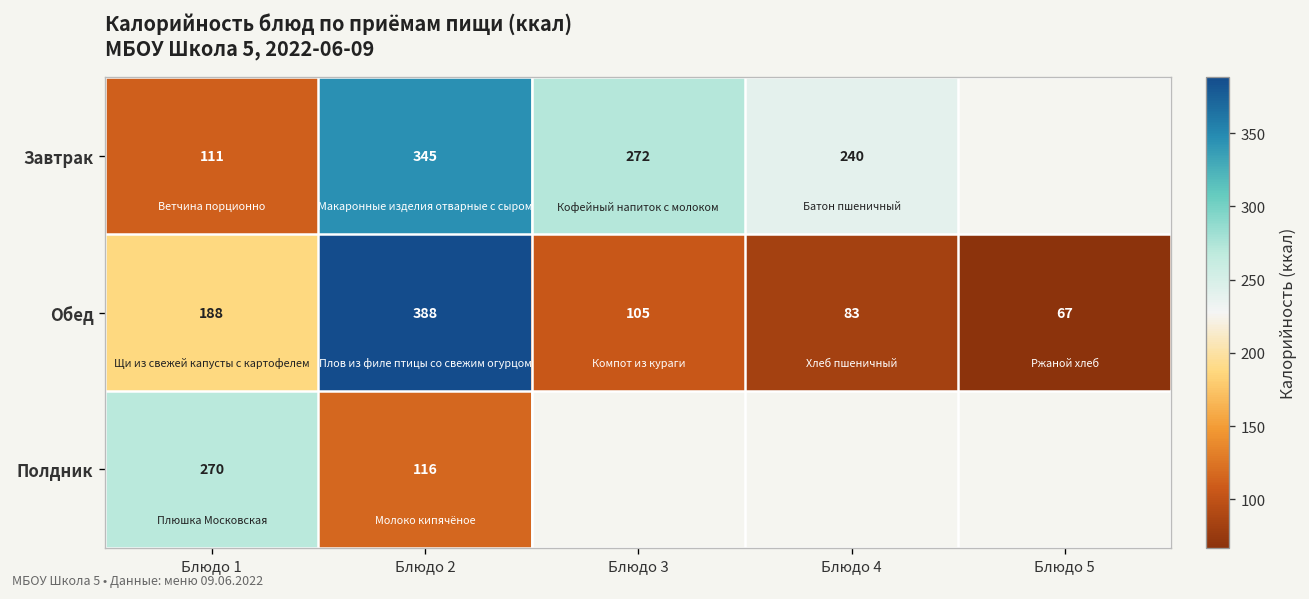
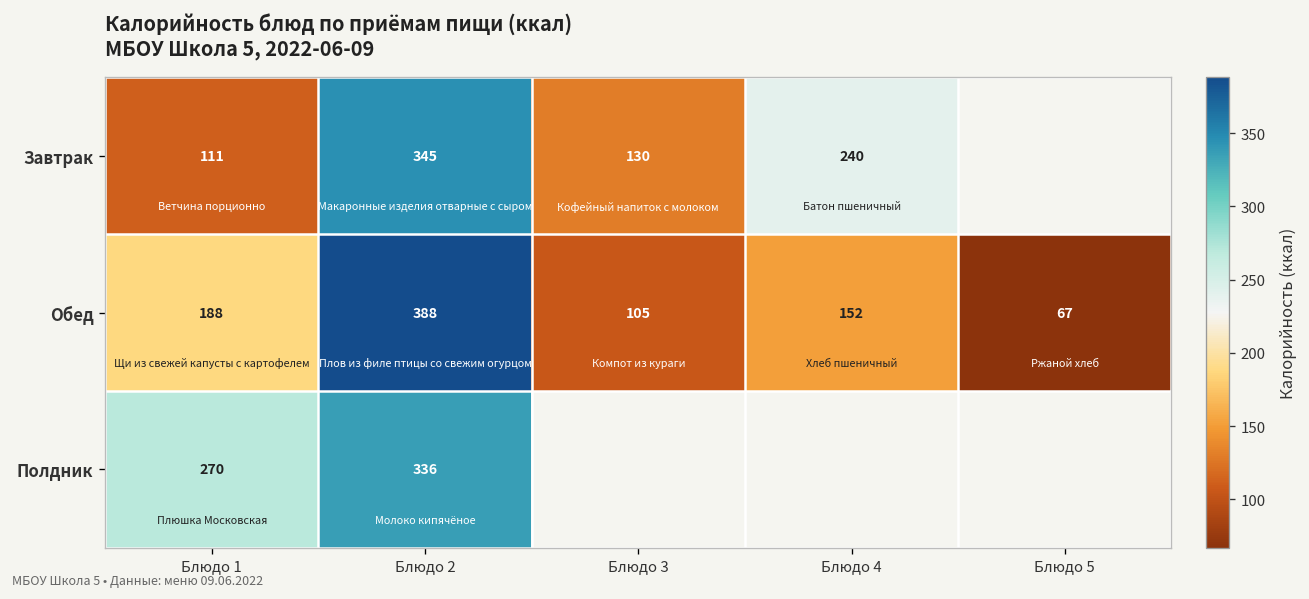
  {
    "Завтрак": {
-     "Блюдо 3": 272
+     "Блюдо 3": 130
    },
    "Обед": {
-     "Блюдо 4": 83
+     "Блюдо 4": 152
    },
    "Полдник": {
-     "Блюдо 2": 116
+     "Блюдо 2": 336
    }
  }
